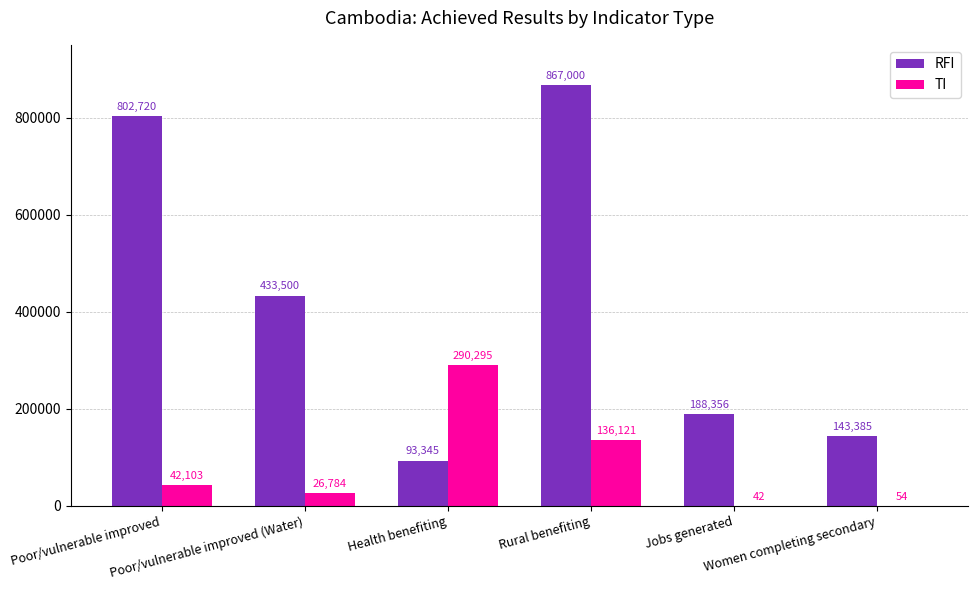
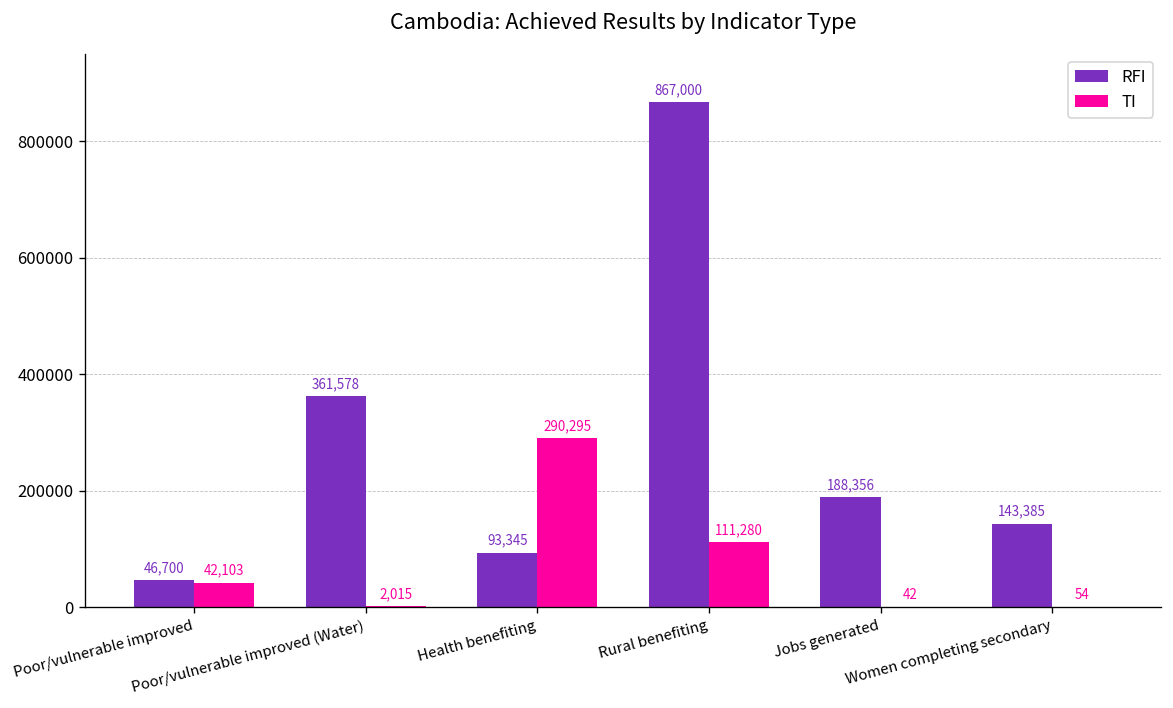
  {
    "RFI": {
-     "Poor/vulnerable improved": "802,720",
-     "Poor/vulnerable improved (Water)": "433,500",
+     "Poor/vulnerable improved": "46,700",
+     "Poor/vulnerable improved (Water)": "361,578",
      "Health benefiting": "93,345",
      "Rural benefiting": "867,000",
      "Jobs generated": "188,356"
    },
    "TI": {
      "Poor/vulnerable improved": "42,103",
-     "Poor/vulnerable improved (Water)": "26,784",
+     "Poor/vulnerable improved (Water)": "2,015",
      "Health benefiting": "290,295",
-     "Rural benefiting": "136,121",
+     "Rural benefiting": "111,280",
      "Jobs generated": "42",
      "Women completing secondary": "54"
    }
  }
